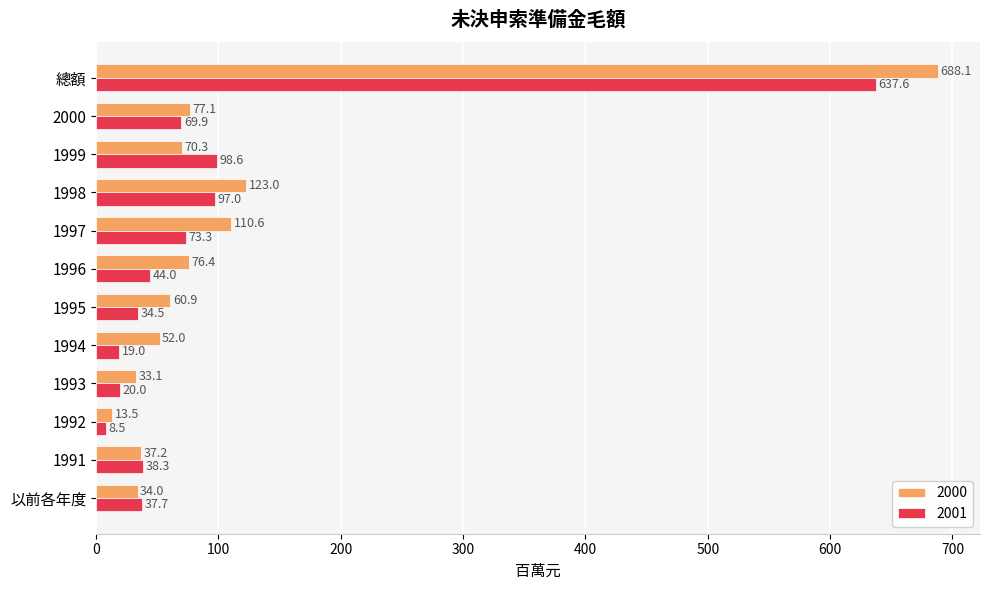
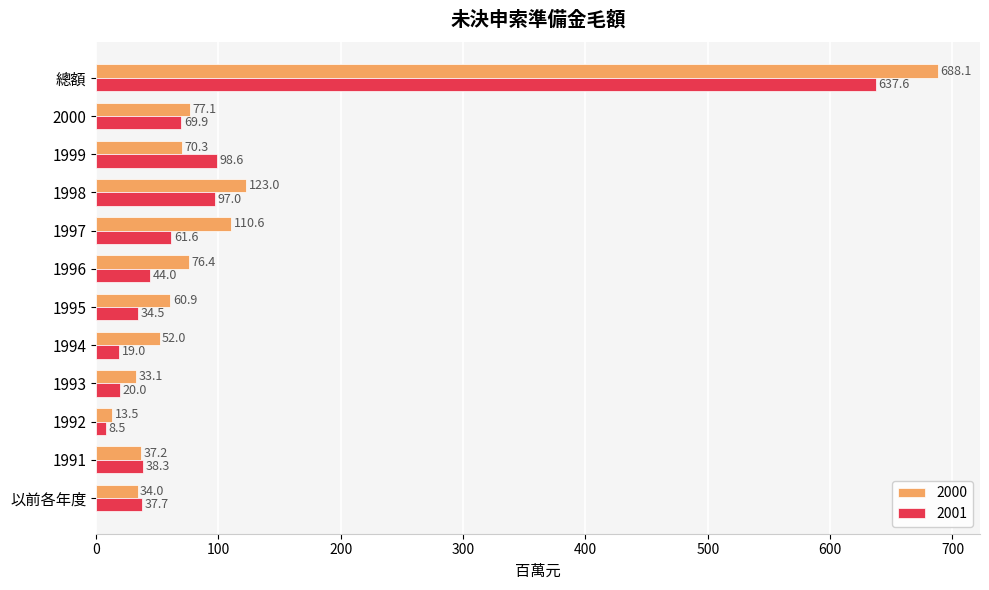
  {
    "2000": {
      "總額": 688.1,
      "2000": 77.1,
      "1999": 70.3,
      "1998": 123.0,
      "1997": 110.6,
      "1996": 76.4,
      "1995": 60.9,
      "1994": 52.0,
      "1993": 33.1,
      "1992": 13.5,
      "1991": 37.2,
      "以前各年度": 34.0
    },
    "2001": {
      "總額": 637.6,
      "2000": 69.9,
      "1999": 98.6,
      "1998": 97.0,
-     "1997": 73.3,
+     "1997": 61.6,
      "1996": 44.0,
      "1995": 34.5,
      "1994": 19.0,
      "1993": 20.0,
      "1992": 8.5,
      "1991": 38.3,
      "以前各年度": 37.7
    }
  }
